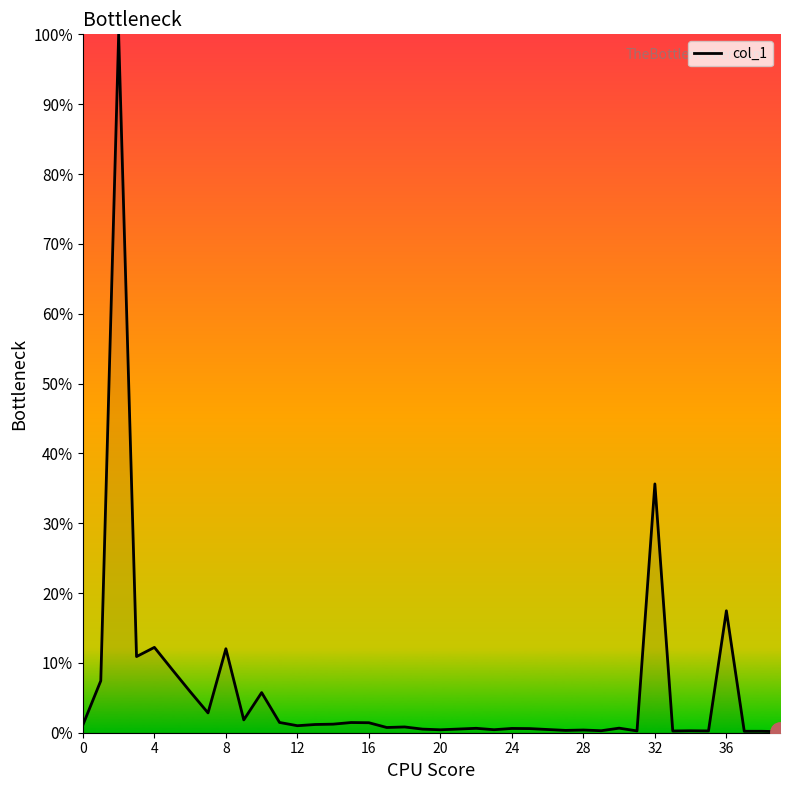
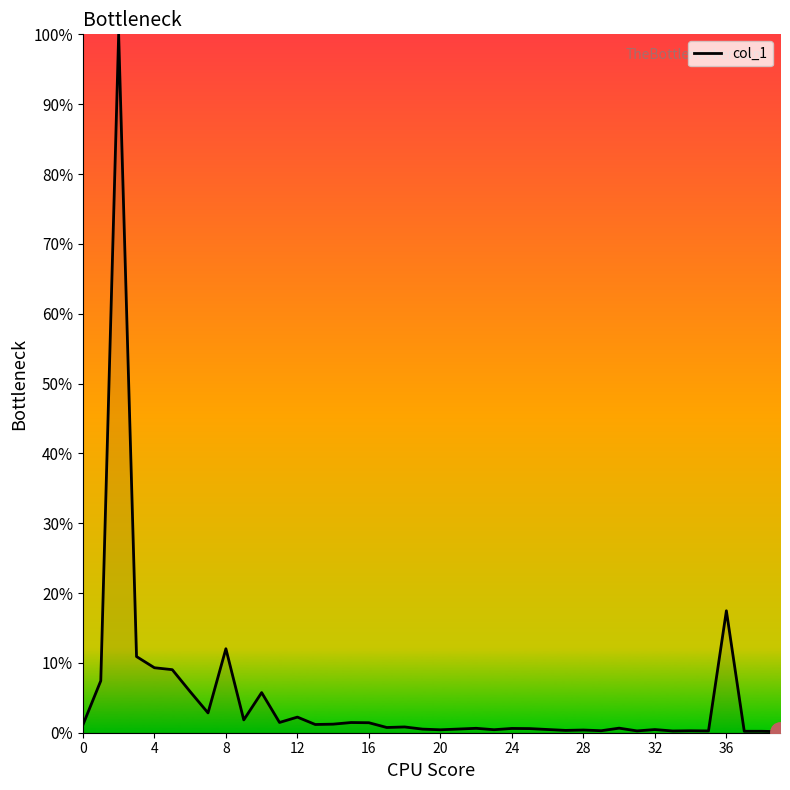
  {
    "col_1": {
      "0": "1%",
-     "4": "12%",
+     "4": "9%",
      "8": "12%",
-     "12": "1%",
+     "12": "2%",
      "16": "1%",
      "20": "0%",
      "24": "1%",
      "28": "0%",
-     "32": "36%",
+     "32": "0%",
      "36": "17%"
    }
  }
